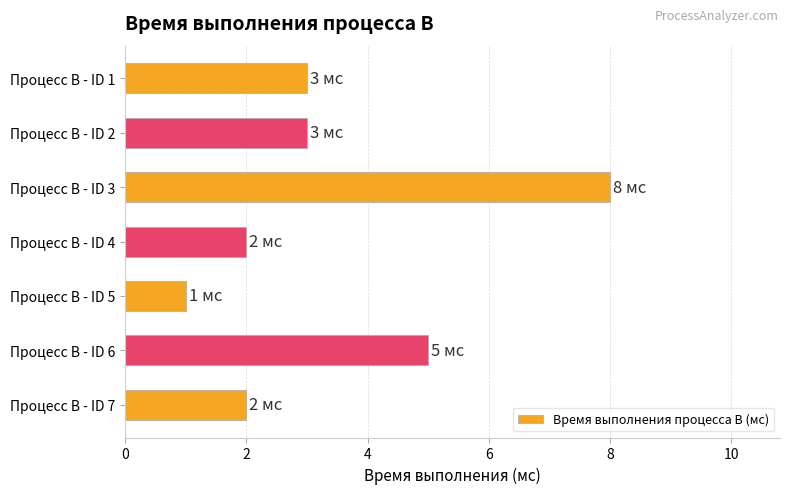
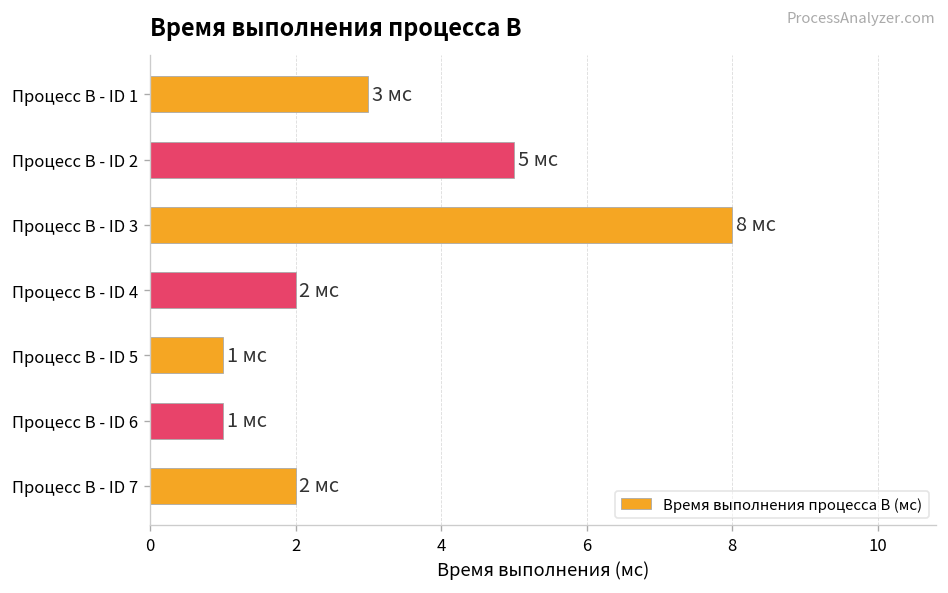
  {
    "Процесс B - ID 1": 3,
-   "Процесс B - ID 2": 3,
+   "Процесс B - ID 2": 5,
    "Процесс B - ID 3": 8,
    "Процесс B - ID 4": 2,
    "Процесс B - ID 5": 1,
-   "Процесс B - ID 6": 5,
+   "Процесс B - ID 6": 1,
    "Процесс B - ID 7": 2
  }
